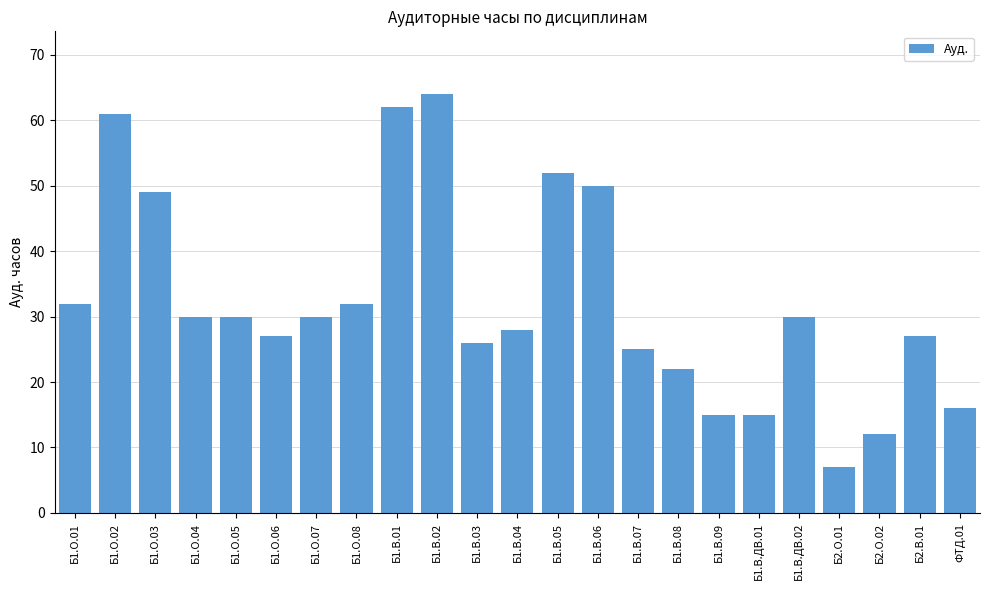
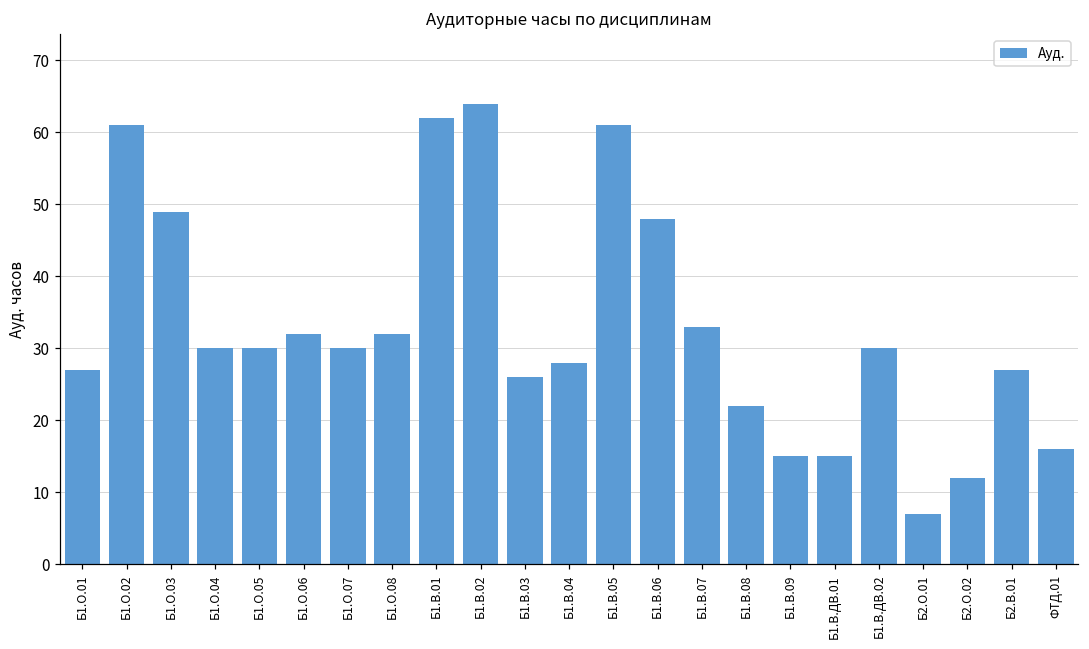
  {
-   "Б1.О.01": 32,
+   "Б1.О.01": 27,
    "Б1.О.02": 61,
    "Б1.О.03": 49,
    "Б1.О.04": 30,
    "Б1.О.05": 30,
-   "Б1.О.06": 27,
+   "Б1.О.06": 32,
    "Б1.О.07": 30,
    "Б1.О.08": 32,
    "Б1.В.01": 62,
    "Б1.В.02": 64,
    "Б1.В.03": 26,
    "Б1.В.04": 28,
-   "Б1.В.05": 52,
-   "Б1.В.06": 50,
-   "Б1.В.07": 25,
+   "Б1.В.05": 61,
+   "Б1.В.06": 48,
+   "Б1.В.07": 33,
    "Б1.В.08": 22,
    "Б1.В.09": 15,
    "Б1.В.ДВ.01": 15,
    "Б1.В.ДВ.02": 30,
    "Б2.О.01": 7,
    "Б2.О.02": 12,
    "Б2.В.01": 27,
    "ФТД.01": 16
  }
